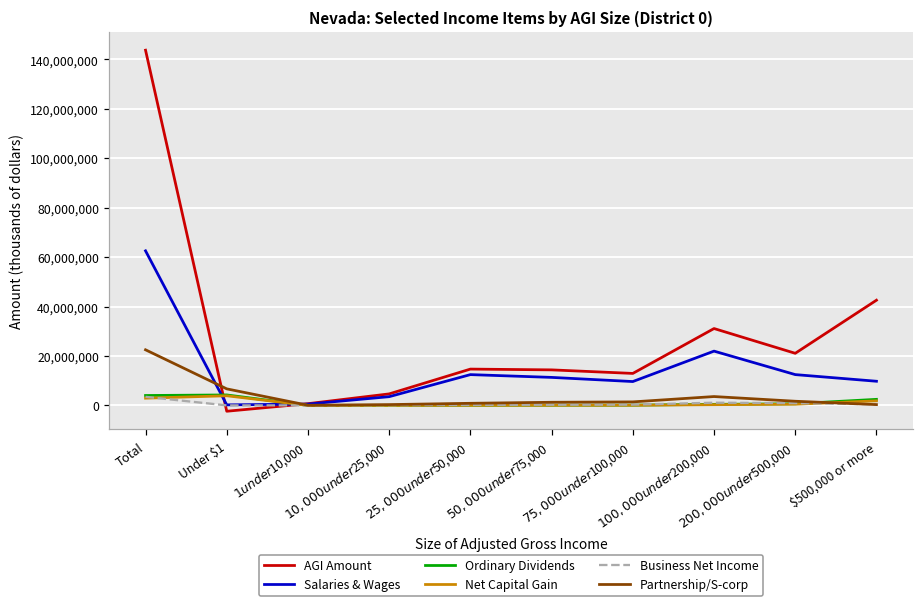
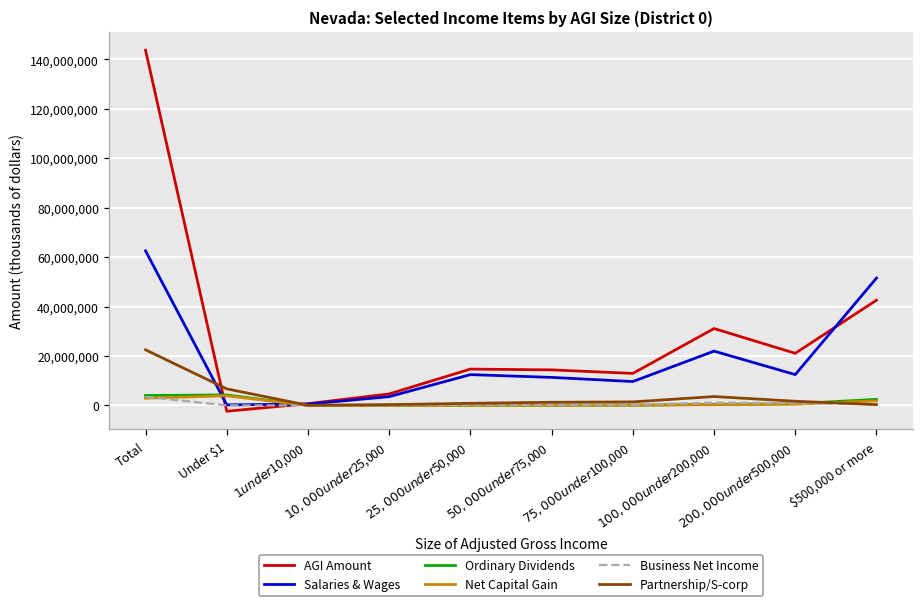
  {
    "AGI Amount": {
      "Total": "144,000,000",
      "Under $1": "-2,000,000",
      "$500,000 or more": "43,000,000"
    },
    "Salaries & Wages": {
      "Total": "63,000,000",
-     "$500,000 or more": "10,000,000"
+     "$500,000 or more": "52,000,000"
    },
    "Partnership/S-corp": {
      "Total": "23,000,000",
      "Under $1": "7,000,000"
    }
  }
